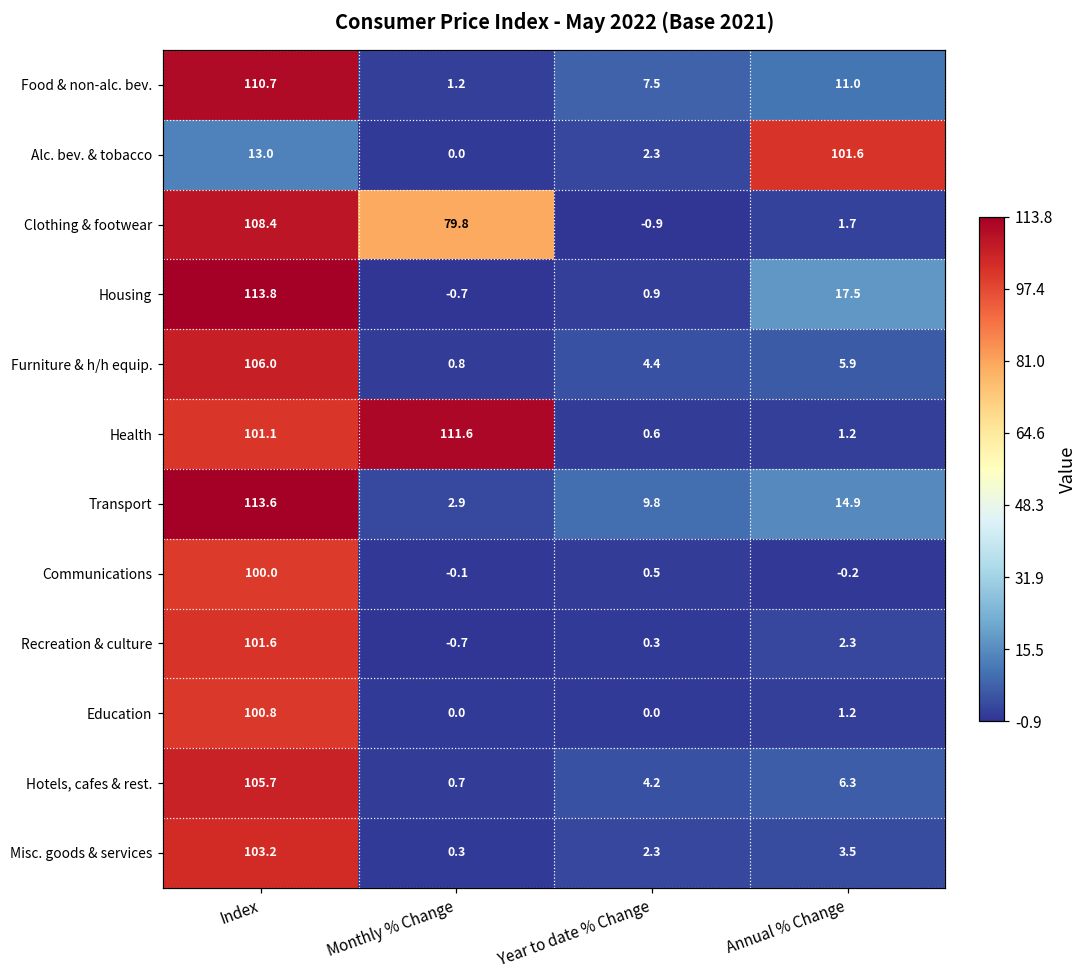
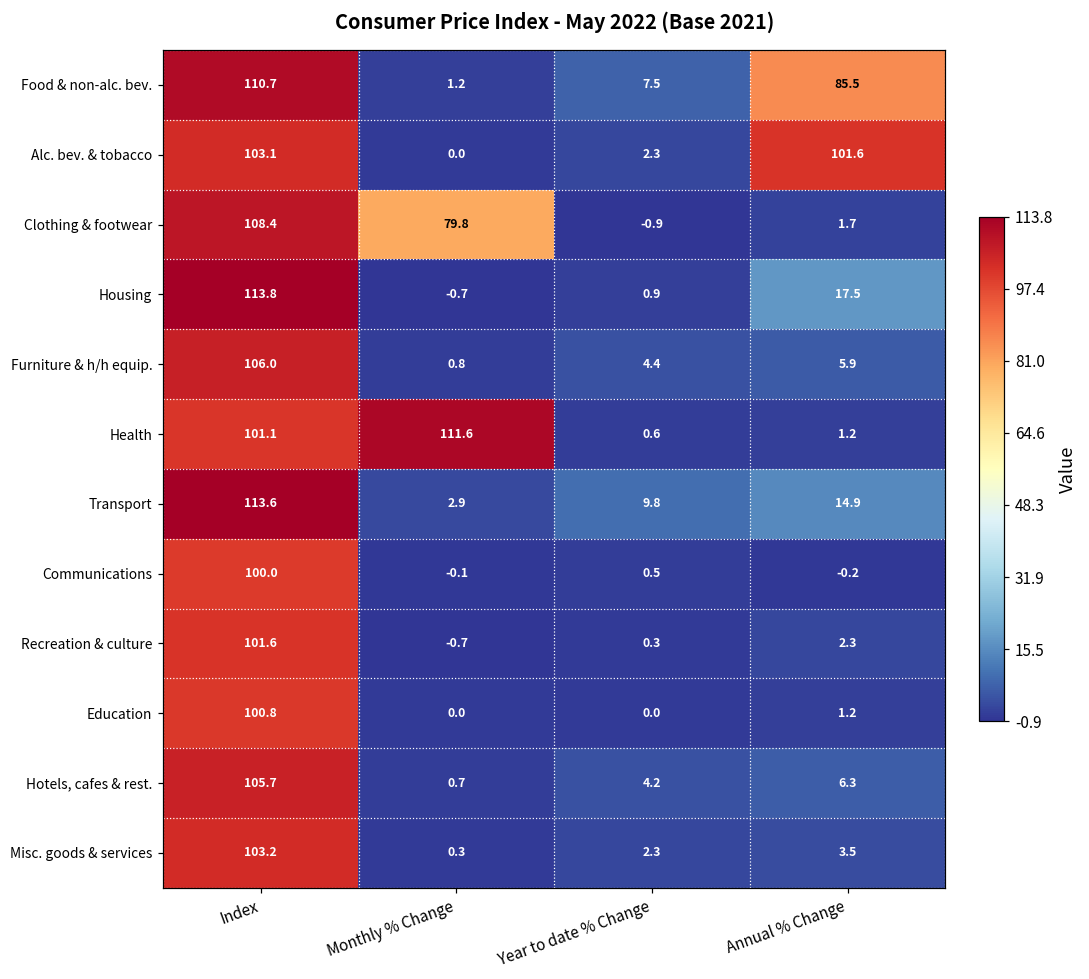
  {
    "Food & non-alc. bev.": {
      "Index": 110.7,
      "Monthly % Change": 1.2,
      "Year to date % Change": 7.5,
-     "Annual % Change": 11.0
+     "Annual % Change": 85.5
    },
    "Alc. bev. & tobacco": {
-     "Index": 13.0,
+     "Index": 103.1,
      "Monthly % Change": 0.0,
      "Year to date % Change": 2.3,
      "Annual % Change": 101.6
    },
    "Clothing & footwear": {
      "Index": 108.4,
      "Monthly % Change": 79.8,
      "Year to date % Change": -0.9,
      "Annual % Change": 1.7
    },
    "Housing": {
      "Index": 113.8,
      "Monthly % Change": -0.7,
      "Year to date % Change": 0.9,
      "Annual % Change": 17.5
    },
    "Furniture & h/h equip.": {
      "Index": 106.0,
      "Monthly % Change": 0.8,
      "Year to date % Change": 4.4,
      "Annual % Change": 5.9
    },
    "Health": {
      "Index": 101.1,
      "Monthly % Change": 111.6,
      "Year to date % Change": 0.6,
      "Annual % Change": 1.2
    },
    "Transport": {
      "Index": 113.6,
      "Monthly % Change": 2.9,
      "Year to date % Change": 9.8,
      "Annual % Change": 14.9
    },
    "Communications": {
      "Index": 100.0,
      "Monthly % Change": -0.1,
      "Year to date % Change": 0.5,
      "Annual % Change": -0.2
    },
    "Recreation & culture": {
      "Index": 101.6,
      "Monthly % Change": -0.7,
      "Year to date % Change": 0.3,
      "Annual % Change": 2.3
    },
    "Education": {
      "Index": 100.8,
      "Monthly % Change": 0.0,
      "Year to date % Change": 0.0,
      "Annual % Change": 1.2
    },
    "Hotels, cafes & rest.": {
      "Index": 105.7,
      "Monthly % Change": 0.7,
      "Year to date % Change": 4.2,
      "Annual % Change": 6.3
    },
    "Misc. goods & services": {
      "Index": 103.2,
      "Monthly % Change": 0.3,
      "Year to date % Change": 2.3,
      "Annual % Change": 3.5
    }
  }
